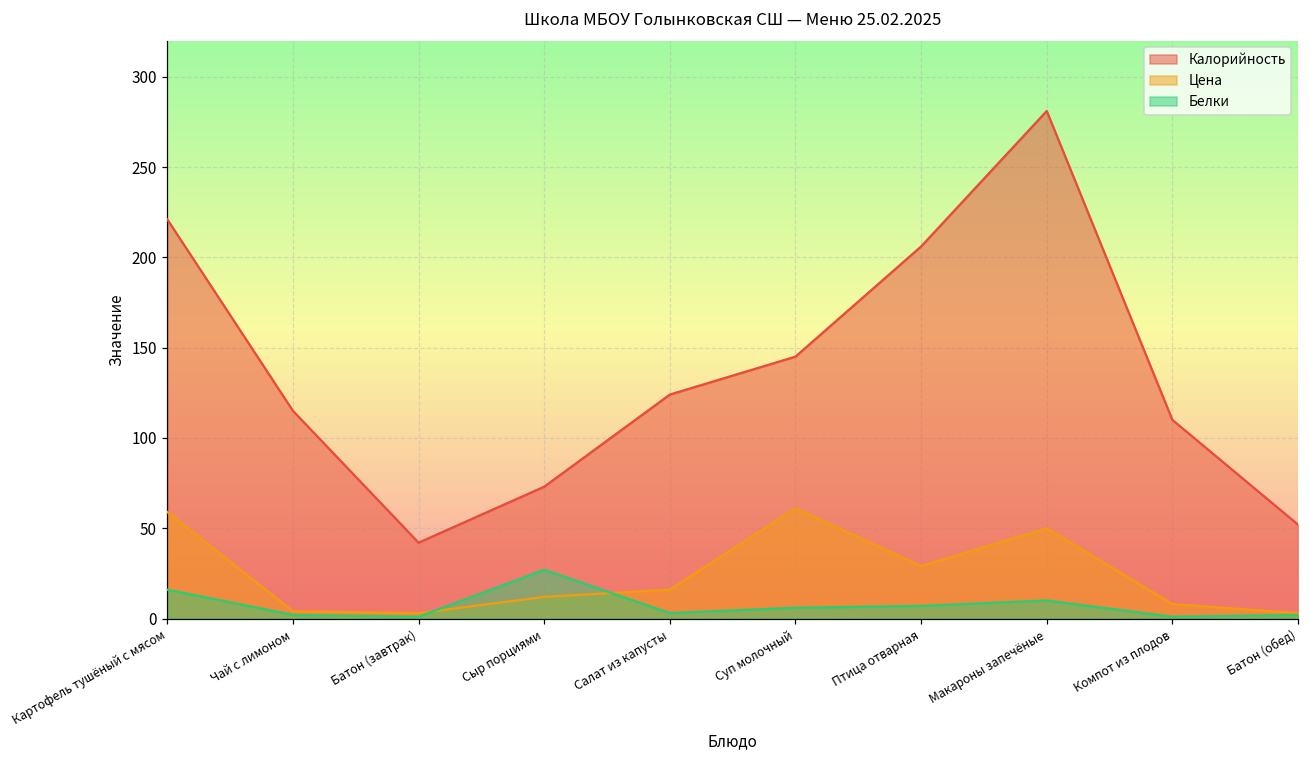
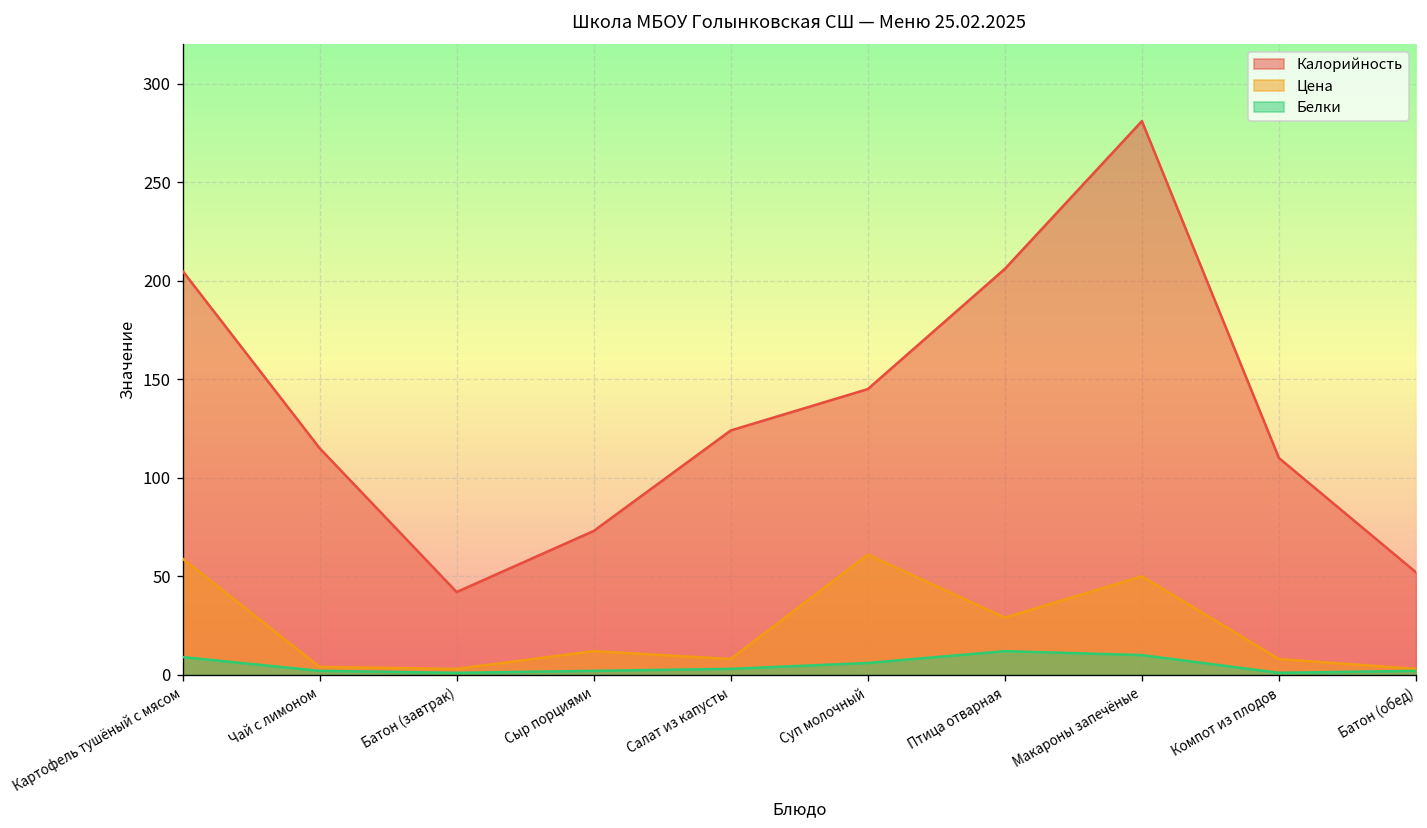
  {
    "Калорийность": {
-     "Картофель тушёный с мясом": 221,
+     "Картофель тушёный с мясом": 205,
      "Чай с лимоном": 115,
      "Батон (завтрак)": 42,
      "Сыр порциями": 73,
      "Салат из капусты": 124,
      "Суп молочный": 145,
      "Птица отварная": 206,
      "Макароны запечёные": 281,
      "Компот из плодов": 110,
      "Батон (обед)": 52
    },
    "Цена": {
      "Картофель тушёный с мясом": 59,
      "Чай с лимоном": 4,
      "Батон (завтрак)": 3,
      "Сыр порциями": 12,
-     "Салат из капусты": 16,
+     "Салат из капусты": 8,
      "Суп молочный": 61,
      "Птица отварная": 29,
      "Макароны запечёные": 50,
      "Компот из плодов": 8
    },
    "Белки": {
-     "Картофель тушёный с мясом": 16,
+     "Картофель тушёный с мясом": 9,
      "Чай с лимоном": 2,
      "Батон (завтрак)": 1,
-     "Сыр порциями": 27,
+     "Сыр порциями": 2,
      "Салат из капусты": 3,
      "Суп молочный": 6,
-     "Птица отварная": 7,
+     "Птица отварная": 12,
      "Макароны запечёные": 10,
      "Компот из плодов": 1
    }
  }
